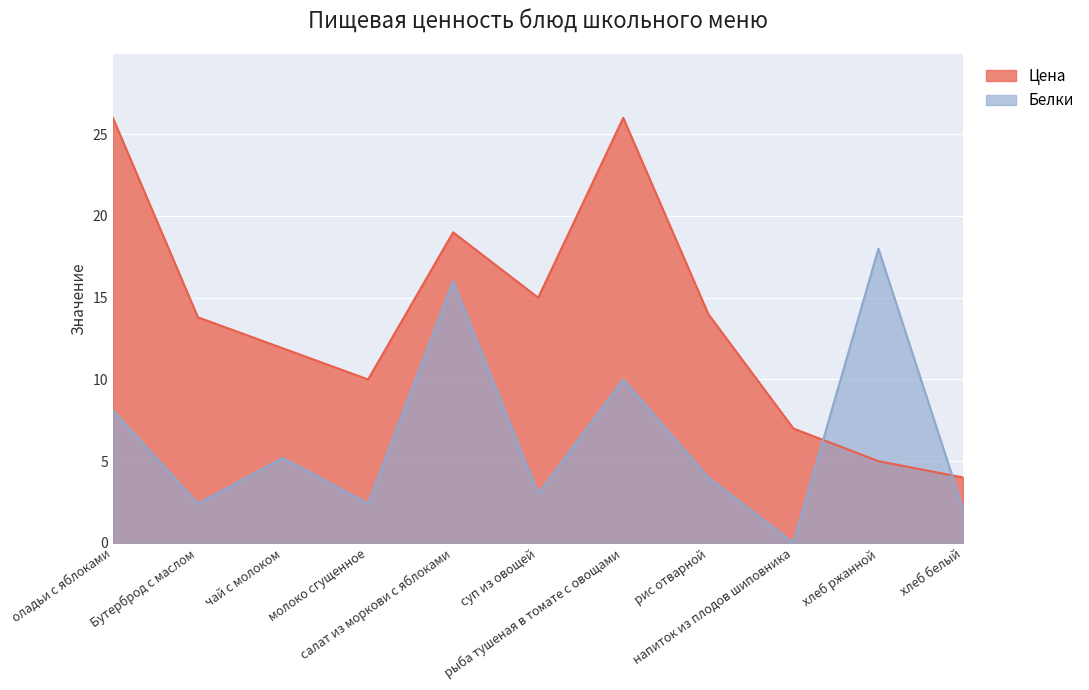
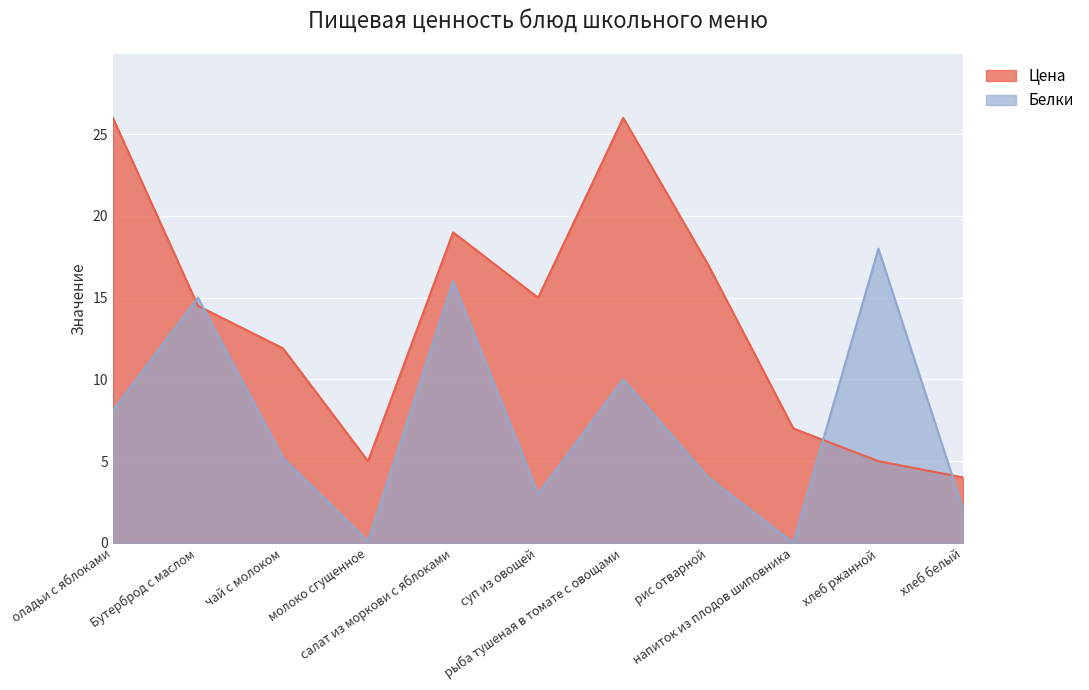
  {
    "Цена": {
      "оладьи с яблоками": 26.0,
-     "Бутерброд с маслом": 13.8,
+     "Бутерброд с маслом": 14.5,
      "чай с молоком": 11.9,
-     "молоко сгущенное": 10,
+     "молоко сгущенное": 5,
      "салат из моркови с яблоками": 19.0,
      "суп из овощей": 15.0,
      "рыба тушеная в томате с овощами": 26.0,
-     "рис отварной": 14,
+     "рис отварной": 17,
      "напиток из плодов шиповника": 7.0,
      "хлеб ржанной": 5.0,
      "хлеб белый": 4.0
    },
    "Белки": {
      "оладьи с яблоками": 8.1,
-     "Бутерброд с маслом": 2.4,
+     "Бутерброд с маслом": 15.0,
      "чай с молоком": 5.2,
-     "молоко сгущенное": 2.4,
+     "молоко сгущенное": 0.1,
      "салат из моркови с яблоками": 16.0,
      "суп из овощей": 3.0,
      "рыба тушеная в томате с овощами": 10.0,
      "рис отварной": 4.0,
      "напиток из плодов шиповника": 0.0,
      "хлеб ржанной": 18.0,
      "хлеб белый": 2.0
    }
  }
